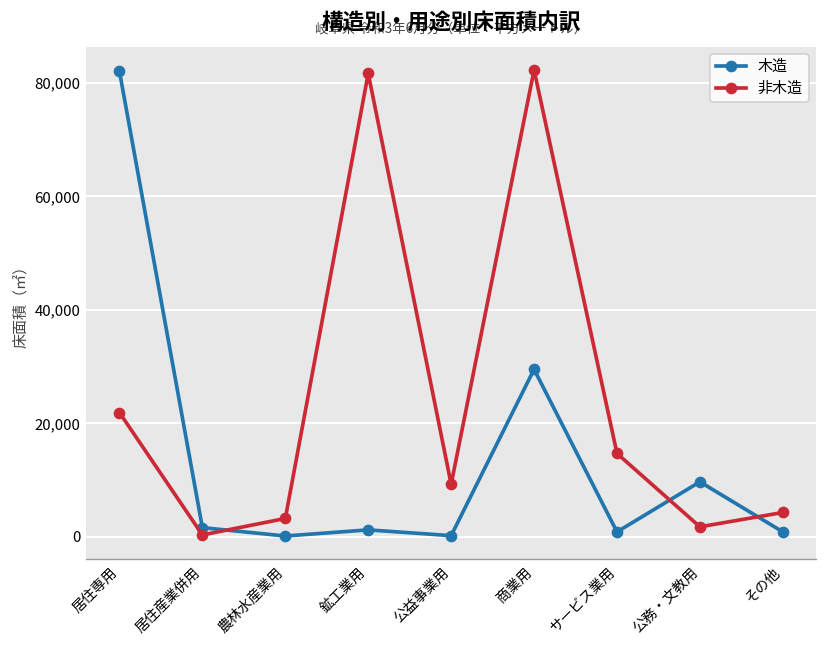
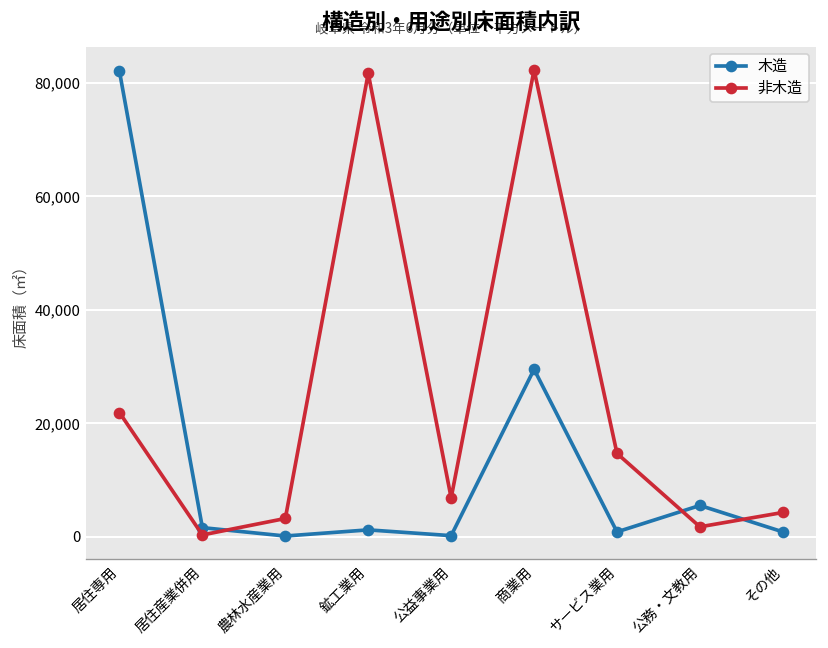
  {
    "木造": {
      "居住専用": "82,000",
      "居住産業併用": "2,000",
      "農林水産業用": "0",
      "鉱工業用": "1,000",
      "公益事業用": "0",
      "商業用": "30,000",
      "サービス業用": "1,000",
-     "公務・文教用": "10,000",
+     "公務・文教用": "6,000",
      "その他": "1,000"
    },
    "非木造": {
      "居住専用": "22,000",
      "居住産業併用": "0",
      "農林水産業用": "3,000",
      "鉱工業用": "82,000",
-     "公益事業用": "9,000",
+     "公益事業用": "7,000",
      "商業用": "82,000",
      "サービス業用": "15,000",
      "公務・文教用": "2,000",
      "その他": "4,000"
    }
  }
